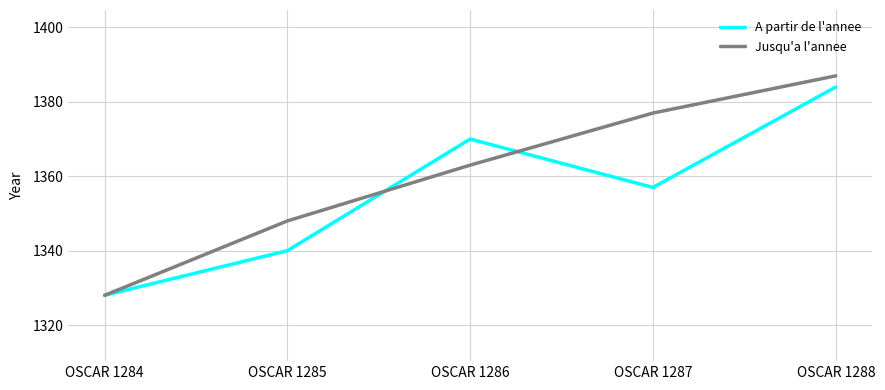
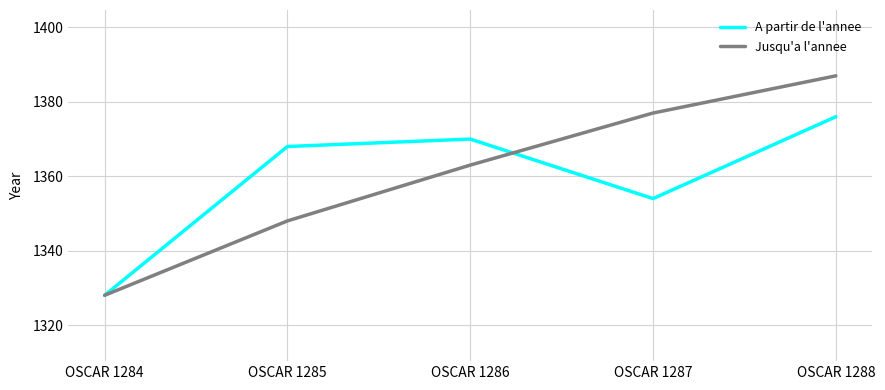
  {
    "A partir de l'annee": {
-     "OSCAR 1285": 1340,
+     "OSCAR 1285": 1368,
      "OSCAR 1286": 1370,
-     "OSCAR 1287": 1357,
-     "OSCAR 1288": 1384
+     "OSCAR 1287": 1354,
+     "OSCAR 1288": 1376
    },
    "Jusqu'a l'annee": {
      "OSCAR 1285": 1348,
      "OSCAR 1286": 1363,
      "OSCAR 1287": 1377,
      "OSCAR 1288": 1387
    }
  }
